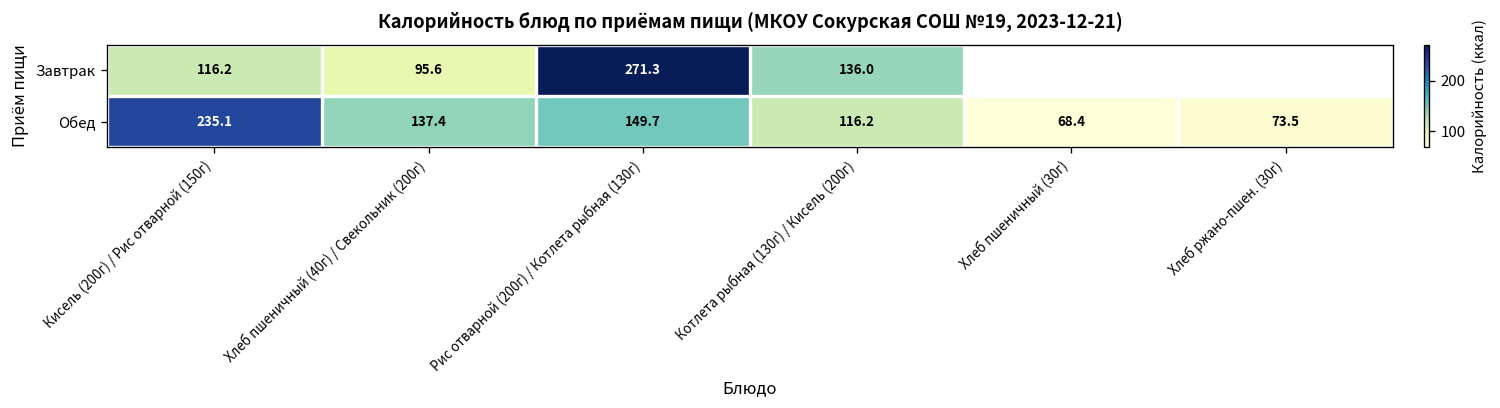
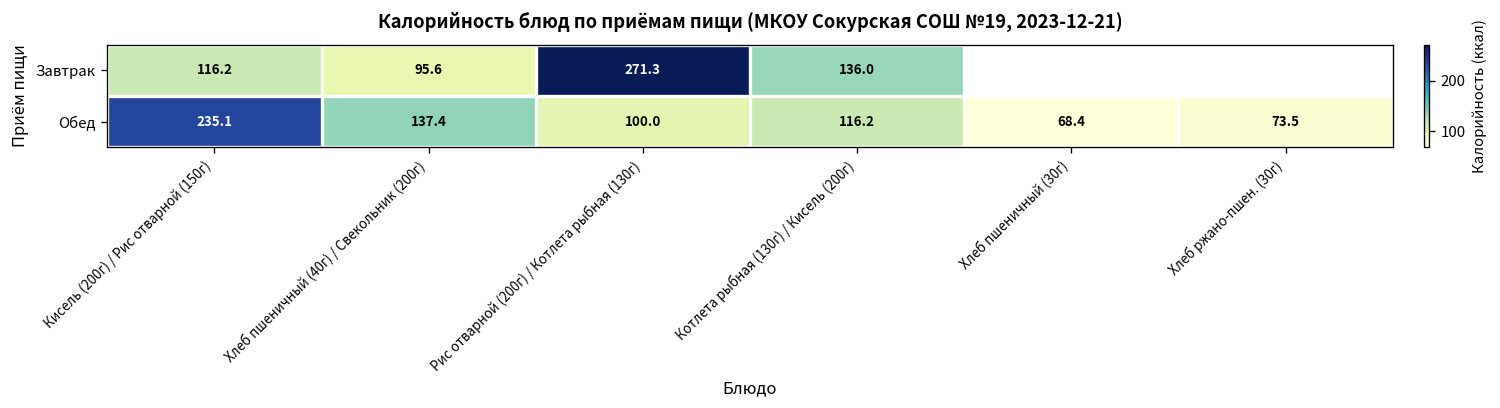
  {
    "Завтрак": {
      "Кисель (200г) / Рис отварной (150г)": 116.2,
      "Хлеб пшеничный (40г) / Свекольник (200г)": 95.6,
      "Рис отварной (200г) / Котлета рыбная (130г)": 271.3,
      "Котлета рыбная (130г) / Кисель (200г)": 136.0
    },
    "Обед": {
      "Кисель (200г) / Рис отварной (150г)": 235.1,
      "Хлеб пшеничный (40г) / Свекольник (200г)": 137.4,
-     "Рис отварной (200г) / Котлета рыбная (130г)": 149.7,
+     "Рис отварной (200г) / Котлета рыбная (130г)": 100.0,
      "Котлета рыбная (130г) / Кисель (200г)": 116.2,
      "Хлеб пшеничный (30г)": 68.4,
      "Хлеб ржано-пшен. (30г)": 73.5
    }
  }
